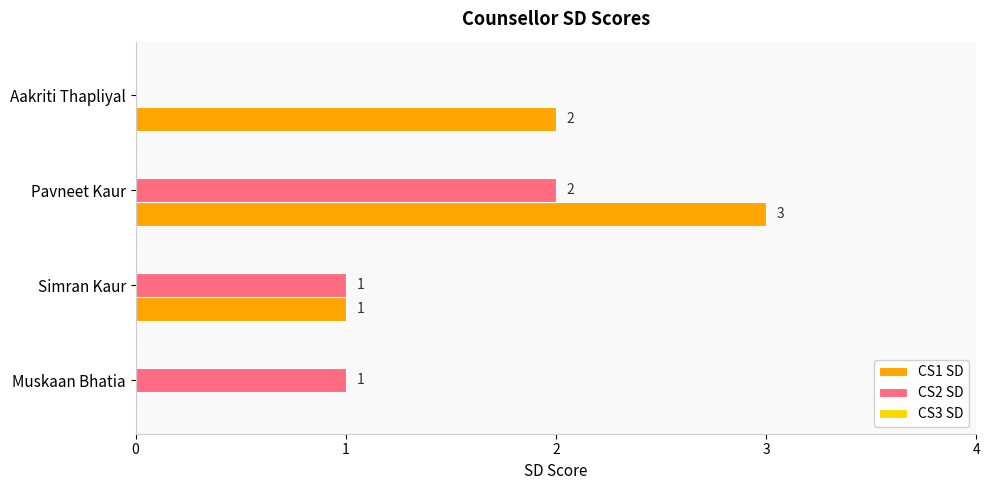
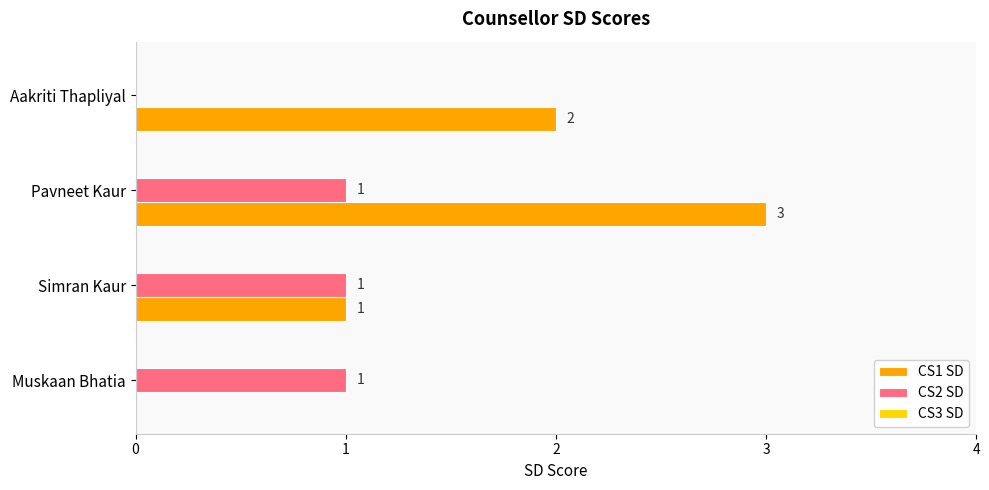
  {
    "CS2 SD": {
-     "Pavneet Kaur": 2,
+     "Pavneet Kaur": 1,
      "Simran Kaur": 1,
      "Muskaan Bhatia": 1
    }
  }
